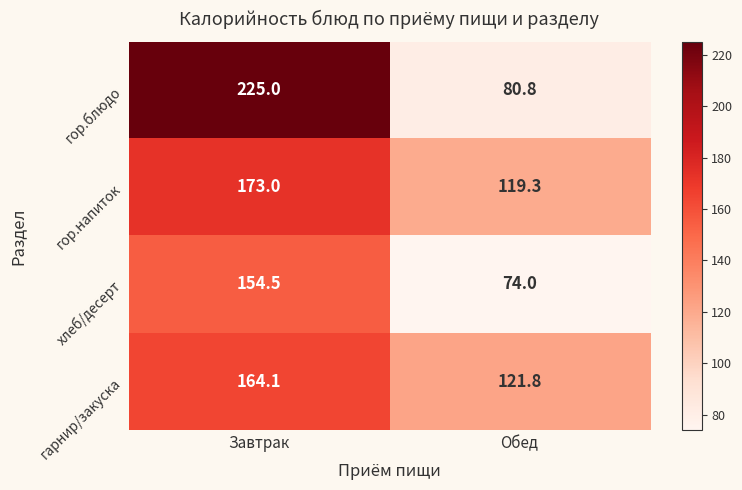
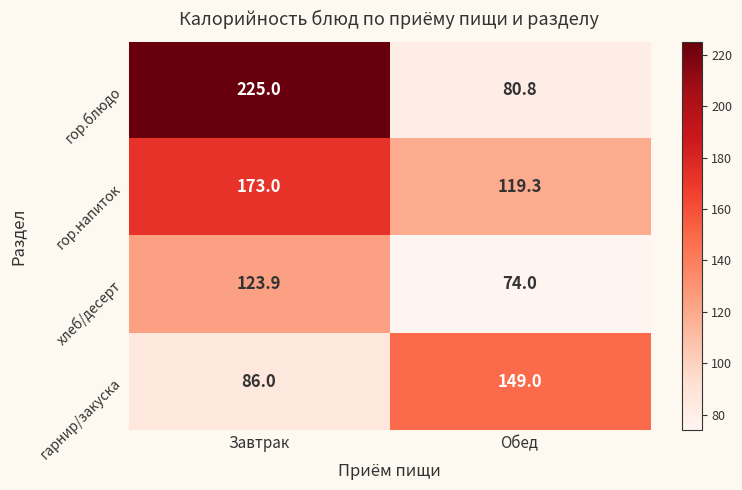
  {
    "гор.блюдо": {
      "Завтрак": 225.0,
      "Обед": 80.8
    },
    "гор.напиток": {
      "Завтрак": 173.0,
      "Обед": 119.3
    },
    "хлеб/десерт": {
-     "Завтрак": 154.5,
+     "Завтрак": 123.9,
      "Обед": 74.0
    },
    "гарнир/закуска": {
-     "Завтрак": 164.1,
-     "Обед": 121.8
+     "Завтрак": 86.0,
+     "Обед": 149.0
    }
  }
